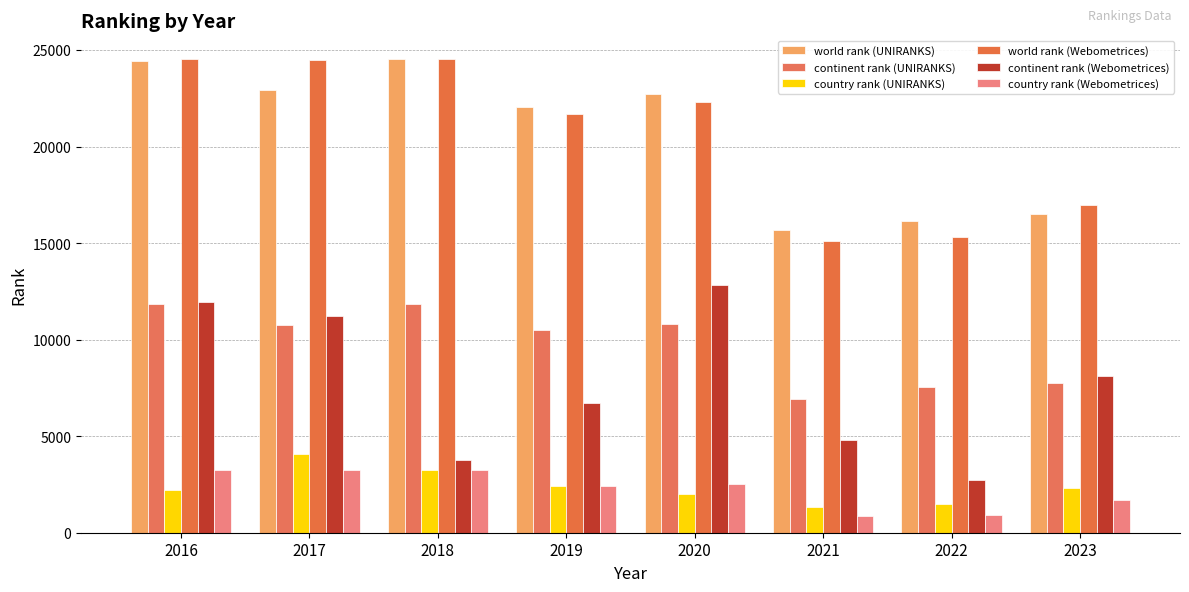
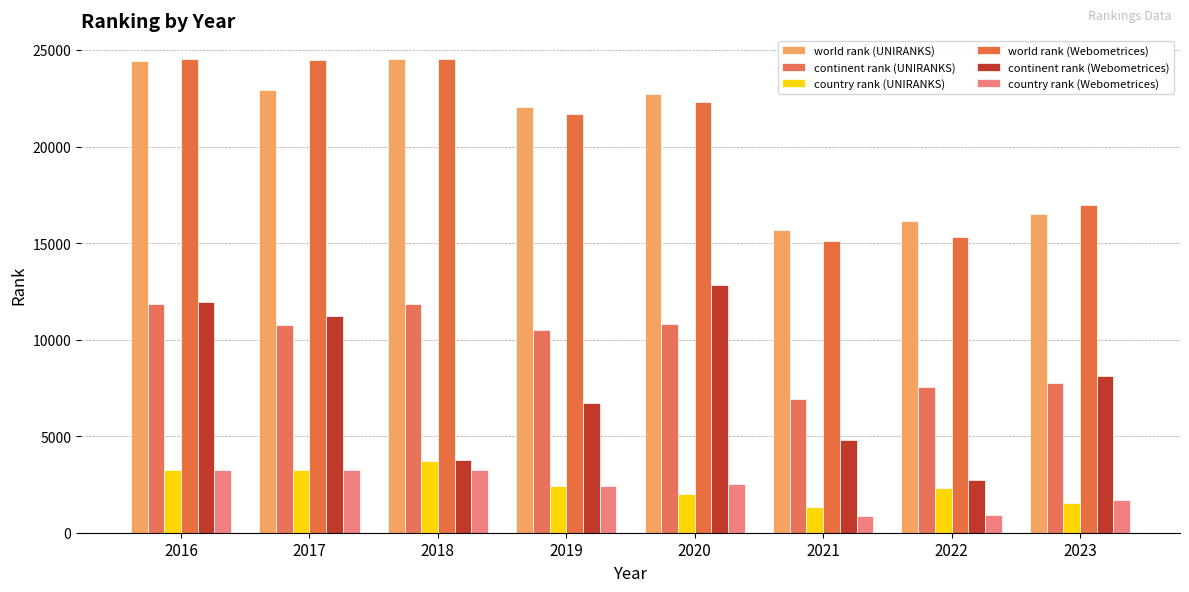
  {
    "country rank (UNIRANKS)": {
-     "2016": 2200,
-     "2017": 4100,
-     "2018": 3200,
+     "2016": 3200,
+     "2017": 3200,
+     "2018": 3700,
      "2019": 2400,
      "2020": 2000,
      "2021": 1300,
-     "2022": 1500,
-     "2023": 2300
+     "2022": 2300,
+     "2023": 1500
    },
    "continent rank (Webometrices)": {
      "2016": 12000,
      "2017": 11200,
      "2018": 3800,
      "2019": 6700,
      "2020": 12800,
      "2021": 4800,
      "2022": 2700,
      "2023": 8100
    }
  }
